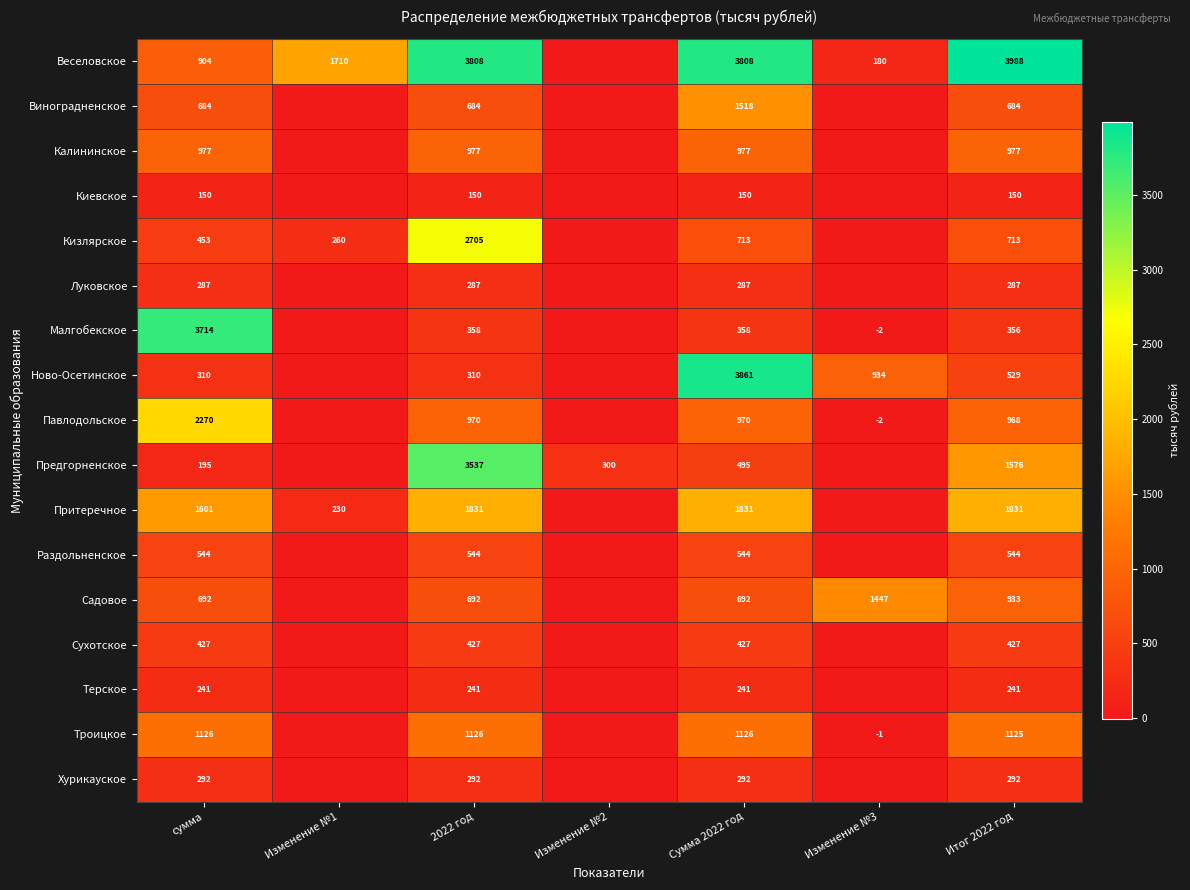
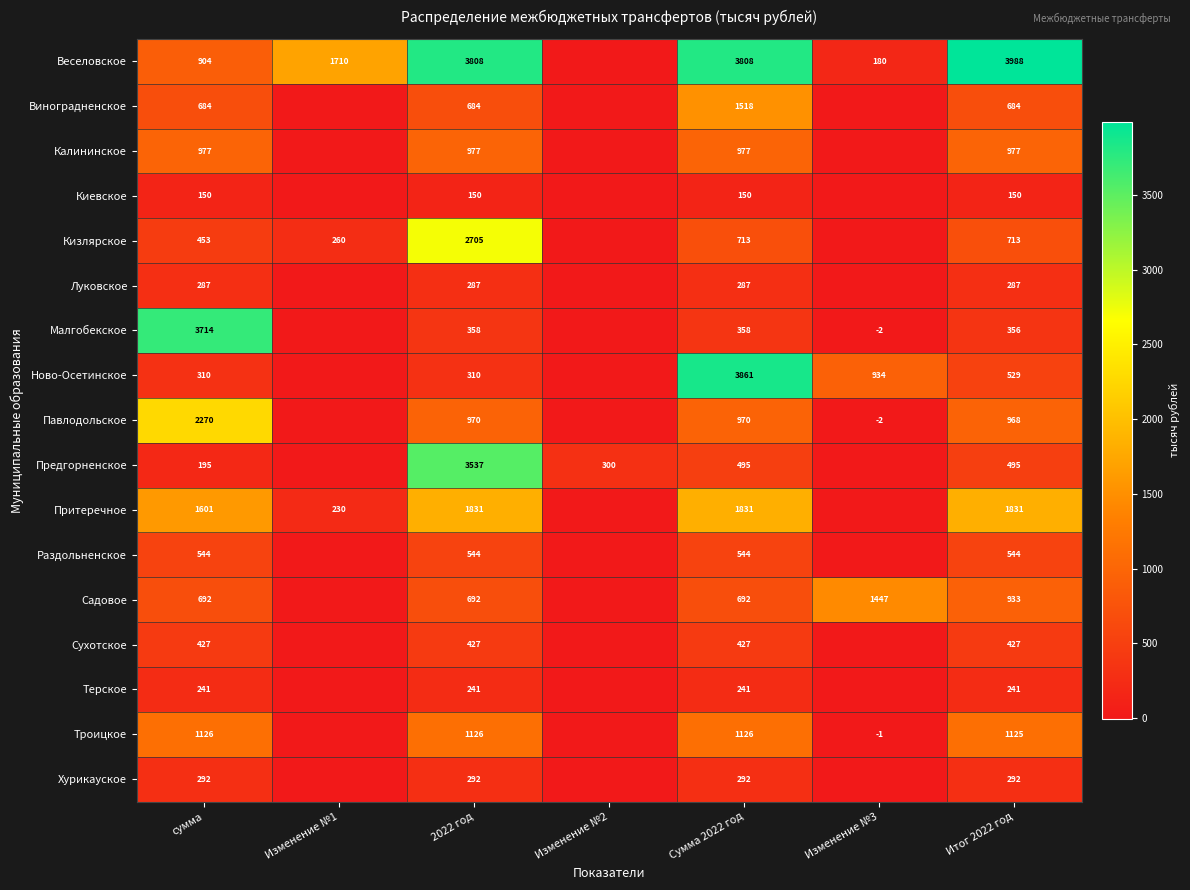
  {
    "Веселовское": {
      "сумма": 904,
      "Изменение №1": 1710,
      "2022 год": 3808,
      "Сумма 2022 год": 3808,
      "Изменение №3": 180,
      "Итог 2022 год": 3988
    },
    "Виноградненское": {
      "сумма": 684,
      "2022 год": 684,
      "Сумма 2022 год": 1518,
      "Итог 2022 год": 684
    },
    "Калининское": {
      "сумма": 977,
      "2022 год": 977,
      "Сумма 2022 год": 977,
      "Итог 2022 год": 977
    },
    "Киевское": {
      "сумма": 150,
      "2022 год": 150,
      "Сумма 2022 год": 150,
      "Итог 2022 год": 150
    },
    "Кизлярское": {
      "сумма": 453,
      "Изменение №1": 260,
      "2022 год": 2705,
      "Сумма 2022 год": 713,
      "Итог 2022 год": 713
    },
    "Луковское": {
      "сумма": 287,
      "2022 год": 287,
      "Сумма 2022 год": 287,
      "Итог 2022 год": 287
    },
    "Малгобекское": {
      "сумма": 3714,
      "2022 год": 358,
      "Сумма 2022 год": 358,
      "Изменение №3": -2,
      "Итог 2022 год": 356
    },
    "Ново-Осетинское": {
      "сумма": 310,
      "2022 год": 310,
      "Сумма 2022 год": 3861,
      "Изменение №3": 934,
      "Итог 2022 год": 529
    },
    "Павлодольское": {
      "сумма": 2270,
      "2022 год": 970,
      "Сумма 2022 год": 970,
      "Изменение №3": -2,
      "Итог 2022 год": 968
    },
    "Предгорненское": {
      "сумма": 195,
      "2022 год": 3537,
      "Изменение №2": 300,
      "Сумма 2022 год": 495,
-     "Итог 2022 год": 1576
+     "Итог 2022 год": 495
    },
    "Притеречное": {
      "сумма": 1601,
      "Изменение №1": 230,
      "2022 год": 1831,
      "Сумма 2022 год": 1831,
      "Итог 2022 год": 1831
    },
    "Раздольненское": {
      "сумма": 544,
      "2022 год": 544,
      "Сумма 2022 год": 544,
      "Итог 2022 год": 544
    },
    "Садовое": {
      "сумма": 692,
      "2022 год": 692,
      "Сумма 2022 год": 692,
      "Изменение №3": 1447,
      "Итог 2022 год": 933
    },
    "Сухотское": {
      "сумма": 427,
      "2022 год": 427,
      "Сумма 2022 год": 427,
      "Итог 2022 год": 427
    },
    "Терское": {
      "сумма": 241,
      "2022 год": 241,
      "Сумма 2022 год": 241,
      "Итог 2022 год": 241
    },
    "Троицкое": {
      "сумма": 1126,
      "2022 год": 1126,
      "Сумма 2022 год": 1126,
      "Изменение №3": -1,
      "Итог 2022 год": 1125
    },
    "Хурикауское": {
      "сумма": 292,
      "2022 год": 292,
      "Сумма 2022 год": 292,
      "Итог 2022 год": 292
    }
  }
